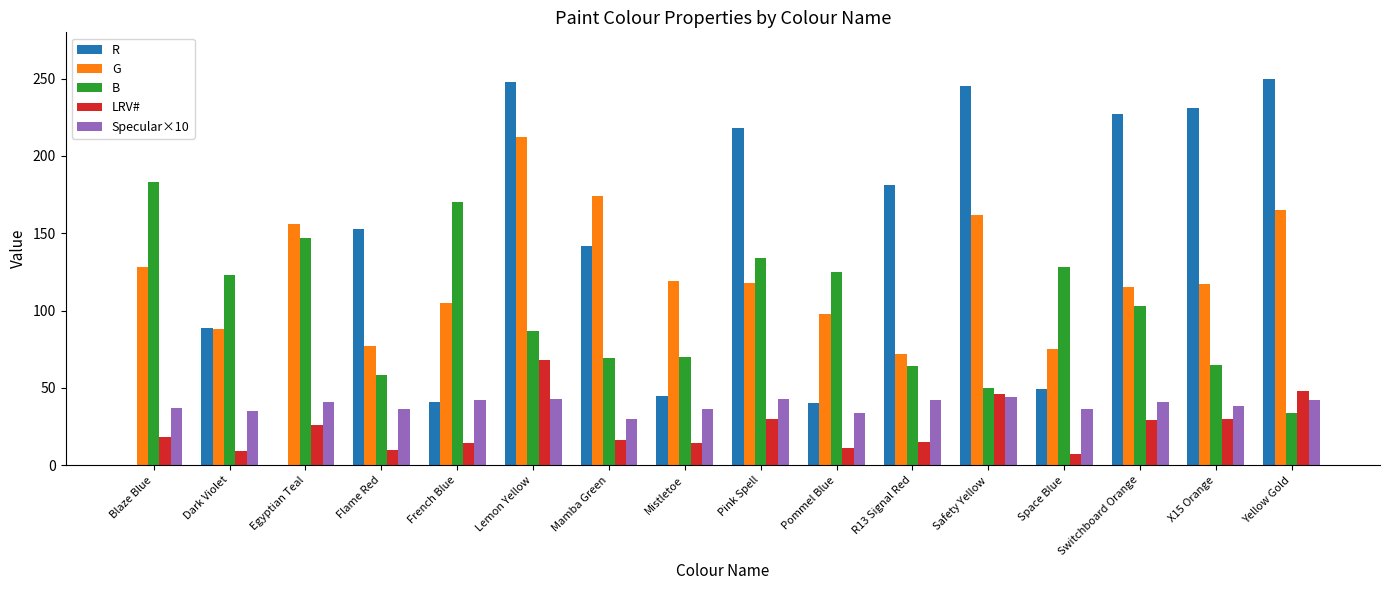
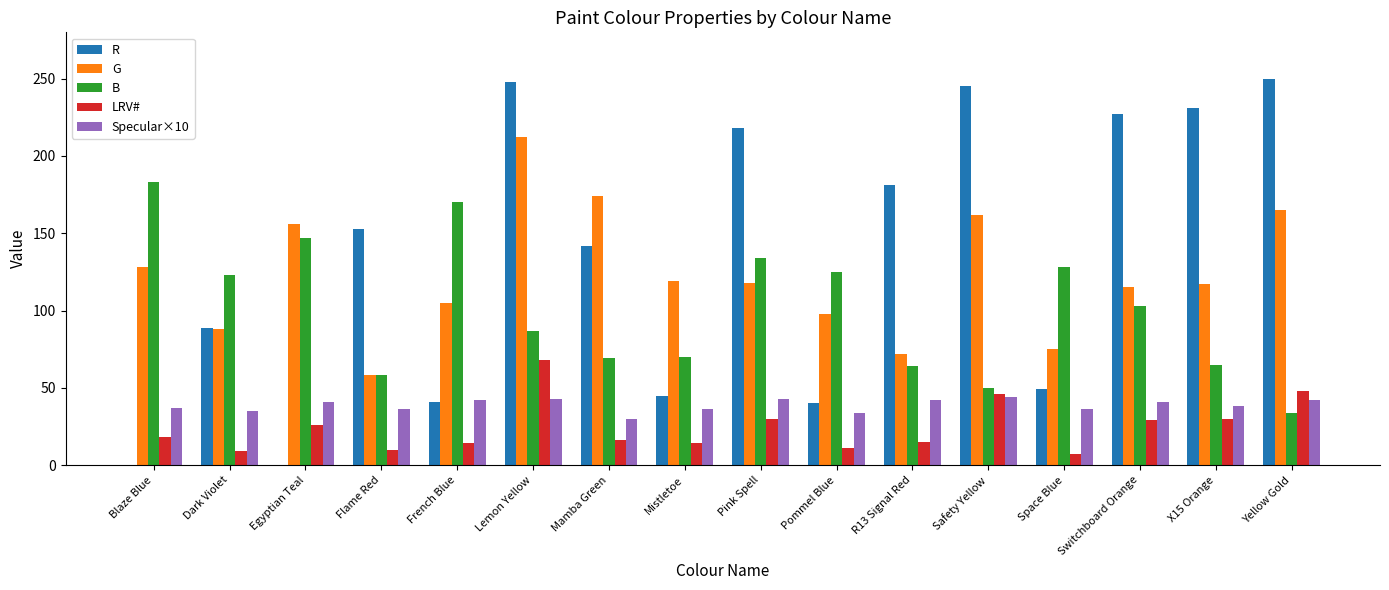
  {
    "R": {
      "Blaze Blue": 0,
      "Dark Violet": 89,
      "Egyptian Teal": 0,
      "Flame Red": 153,
      "French Blue": 41,
      "Lemon Yellow": 248,
      "Mamba Green": 142,
      "Mistletoe": 45,
      "Pink Spell": 218,
      "Pommel Blue": 40,
      "R13 Signal Red": 181,
      "Safety Yellow": 245,
      "Space Blue": 49,
      "Switchboard Orange": 227,
      "X15 Orange": 231,
      "Yellow Gold": 250
    },
    "G": {
      "Blaze Blue": 128,
      "Dark Violet": 88,
      "Egyptian Teal": 156,
-     "Flame Red": 77,
+     "Flame Red": 58,
      "French Blue": 105,
      "Lemon Yellow": 212,
      "Mamba Green": 174,
      "Mistletoe": 119,
      "Pink Spell": 118,
      "Pommel Blue": 98,
      "R13 Signal Red": 72,
      "Safety Yellow": 162,
      "Space Blue": 75,
      "Switchboard Orange": 115,
      "X15 Orange": 117,
      "Yellow Gold": 165
    },
    "B": {
      "Blaze Blue": 183,
      "Dark Violet": 123,
      "Egyptian Teal": 147,
      "Flame Red": 58,
      "French Blue": 170,
      "Lemon Yellow": 87,
      "Mamba Green": 69,
      "Mistletoe": 70,
      "Pink Spell": 134,
      "Pommel Blue": 125,
      "R13 Signal Red": 64,
      "Safety Yellow": 50,
      "Space Blue": 128,
      "Switchboard Orange": 103,
      "X15 Orange": 65,
      "Yellow Gold": 34
    },
    "LRV#": {
      "Blaze Blue": 18,
      "Dark Violet": 9,
      "Egyptian Teal": 26,
      "Flame Red": 10,
      "French Blue": 14,
      "Lemon Yellow": 68,
      "Mamba Green": 16,
      "Mistletoe": 14,
      "Pink Spell": 30,
      "Pommel Blue": 11,
      "R13 Signal Red": 15,
      "Safety Yellow": 46,
      "Space Blue": 7,
      "Switchboard Orange": 29,
      "X15 Orange": 30,
      "Yellow Gold": 48
    },
    "Specular×10": {
      "Blaze Blue": 37,
      "Dark Violet": 35,
      "Egyptian Teal": 41,
      "Flame Red": 36,
      "French Blue": 42,
      "Lemon Yellow": 43,
      "Mamba Green": 30,
      "Mistletoe": 36,
      "Pink Spell": 43,
      "Pommel Blue": 34,
      "R13 Signal Red": 42,
      "Safety Yellow": 44,
      "Space Blue": 36,
      "Switchboard Orange": 41,
      "X15 Orange": 38,
      "Yellow Gold": 42
    }
  }
